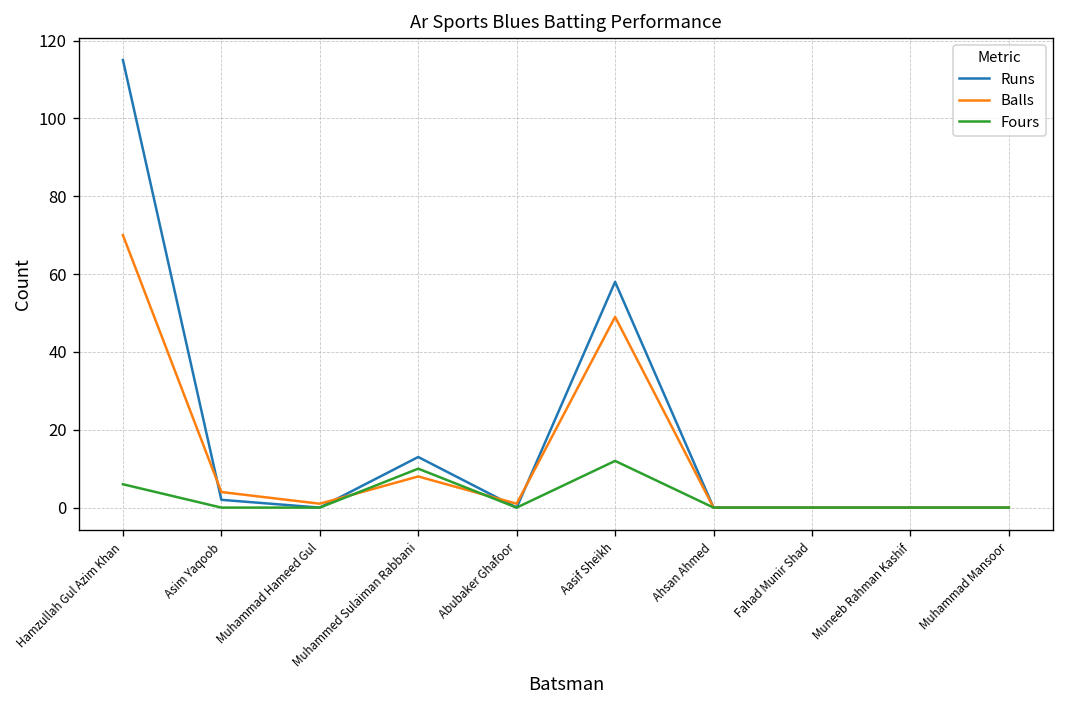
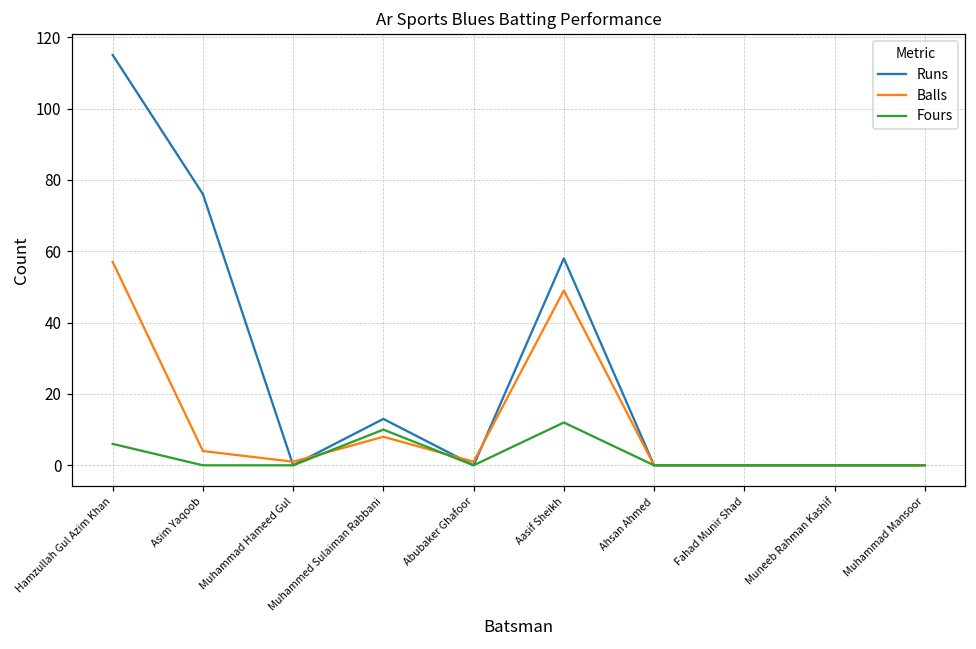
  {
    "Runs": {
      "Hamzullah Gul Azim Khan": 115,
-     "Asim Yaqoob": 2,
+     "Asim Yaqoob": 76,
      "Muhammed Sulaiman Rabbani": 13,
      "Aasif Sheikh": 58
    },
    "Balls": {
-     "Hamzullah Gul Azim Khan": 70,
+     "Hamzullah Gul Azim Khan": 57,
      "Asim Yaqoob": 4,
      "Muhammad Hameed Gul": 1,
      "Muhammed Sulaiman Rabbani": 8,
      "Abubaker Ghafoor": 1,
      "Aasif Sheikh": 49
    },
    "Fours": {
      "Hamzullah Gul Azim Khan": 6,
      "Asim Yaqoob": 0,
      "Muhammed Sulaiman Rabbani": 10,
      "Aasif Sheikh": 12
    }
  }
